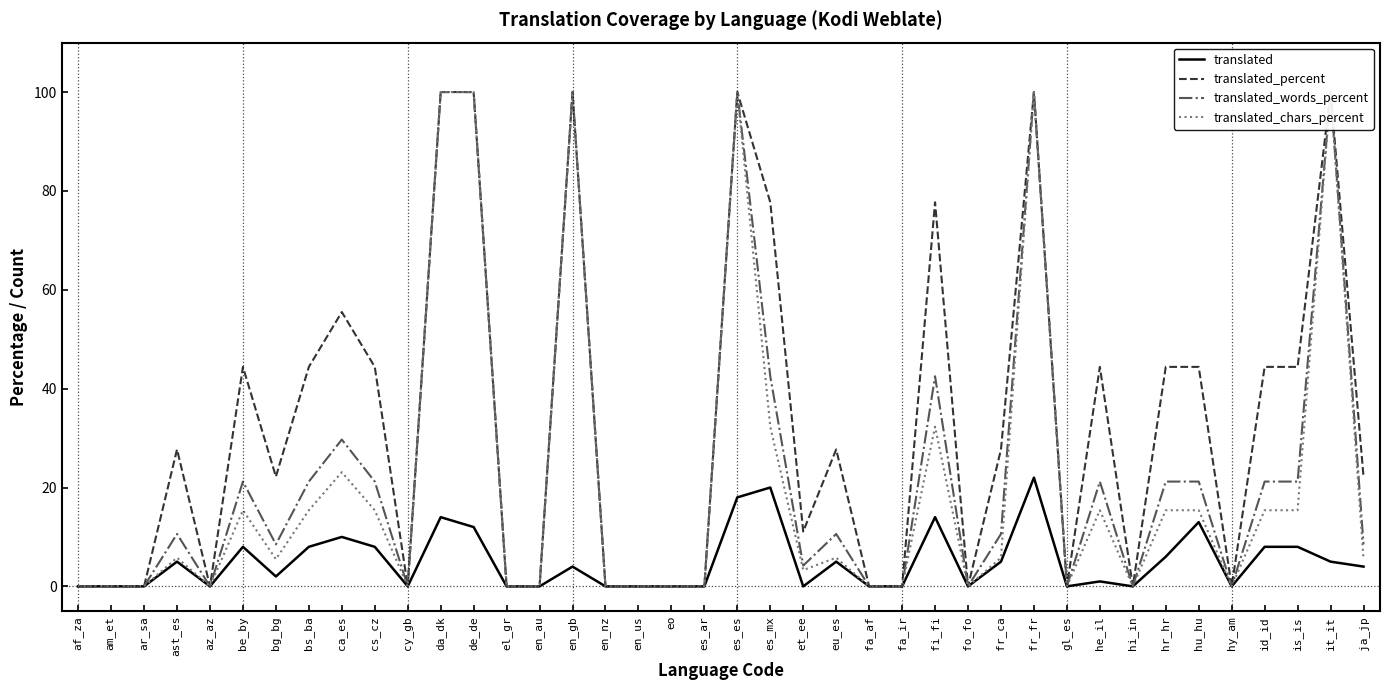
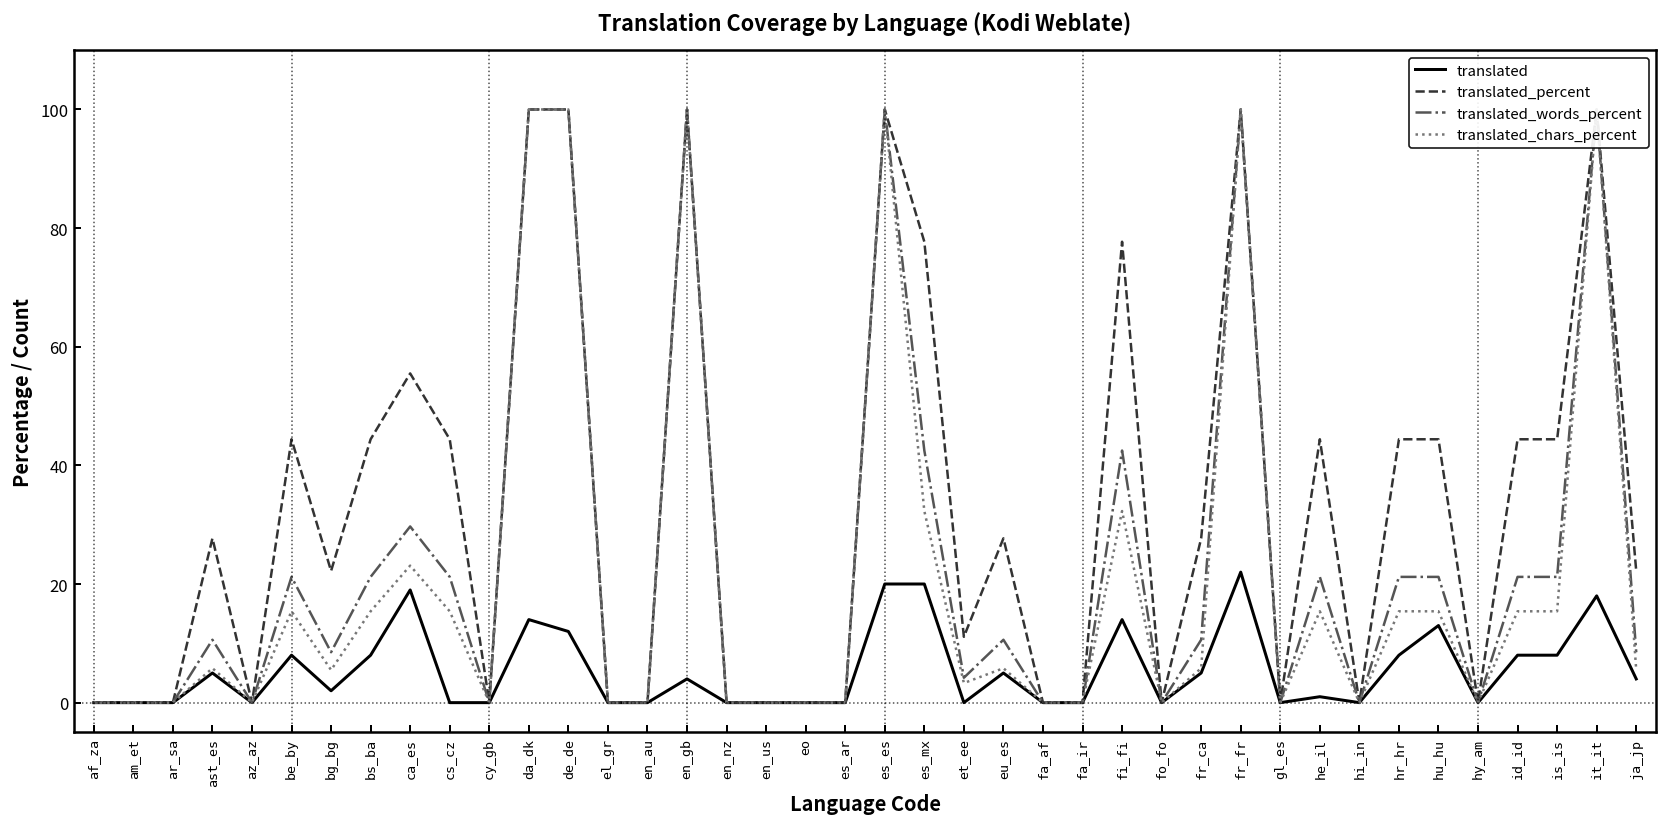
  {
    "translated": {
      "ast_es": 5,
      "be_by": 8,
      "bg_bg": 2,
      "bs_ba": 8,
-     "ca_es": 10,
-     "cs_cz": 8,
+     "ca_es": 19,
+     "cs_cz": 0,
      "da_dk": 14,
      "de_de": 12,
      "en_gb": 4,
-     "es_es": 18,
+     "es_es": 20,
      "es_mx": 20,
      "et_ee": 0,
      "eu_es": 5,
      "fi_fi": 14,
      "fr_ca": 5,
      "fr_fr": 22,
      "he_il": 1,
-     "hr_hr": 6,
+     "hr_hr": 8,
      "hu_hu": 13,
      "id_id": 8,
      "is_is": 8,
-     "it_it": 5,
+     "it_it": 18,
      "ja_jp": 4
    }
  }
